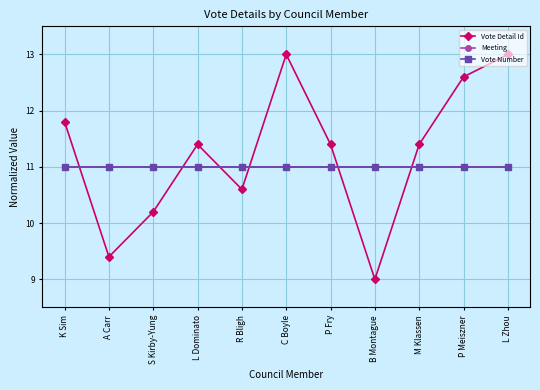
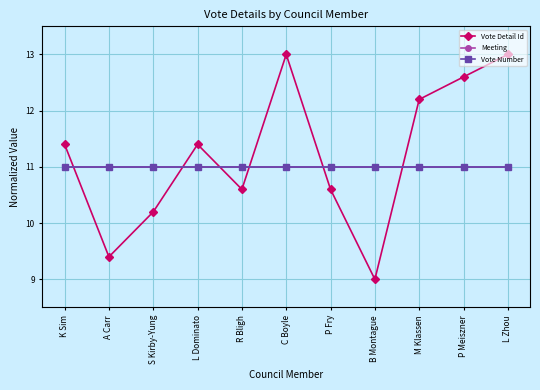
  {
    "Vote Detail Id": {
-     "K Sim": 11.8,
+     "K Sim": 11.4,
      "A Carr": 9.4,
      "S Kirby-Yung": 10.2,
      "L Dominato": 11.4,
      "R Bligh": 10.6,
      "C Boyle": 13.0,
-     "P Fry": 11.4,
+     "P Fry": 10.6,
      "B Montague": 9.0,
-     "M Klassen": 11.4,
+     "M Klassen": 12.2,
      "P Meiszner": 12.6
    },
    "Vote Number": {
      "K Sim": 11.0,
      "A Carr": 11.0,
      "S Kirby-Yung": 11.0,
      "L Dominato": 11.0,
      "R Bligh": 11.0,
      "C Boyle": 11.0,
      "P Fry": 11.0,
      "B Montague": 11.0,
      "M Klassen": 11.0,
      "P Meiszner": 11.0,
      "L Zhou": 11.0
    }
  }
